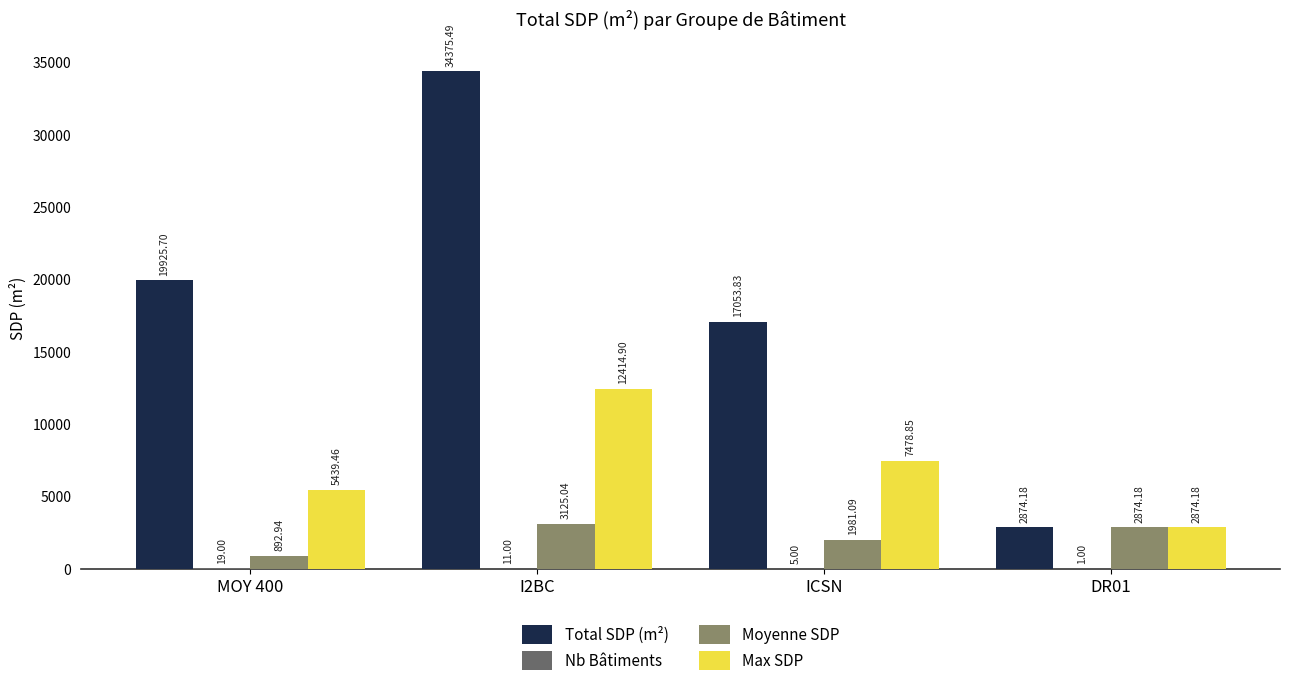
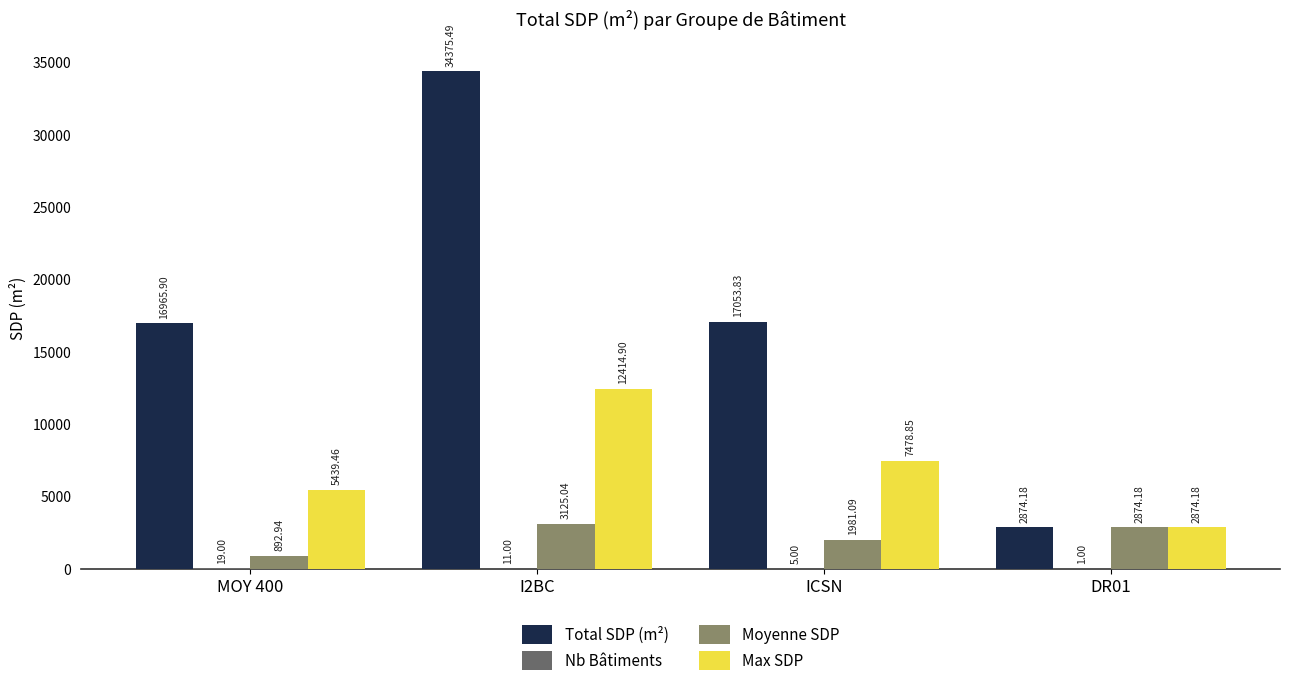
  {
    "Total SDP (m²)": {
-     "MOY 400": 19925.70,
+     "MOY 400": 16965.90,
      "I2BC": 34375.49,
      "ICSN": 17053.83,
      "DR01": 2874.18
    },
    "Max SDP": {
      "MOY 400": 5439.46,
      "I2BC": 12414.90,
      "ICSN": 7478.85,
      "DR01": 2874.18
    }
  }
